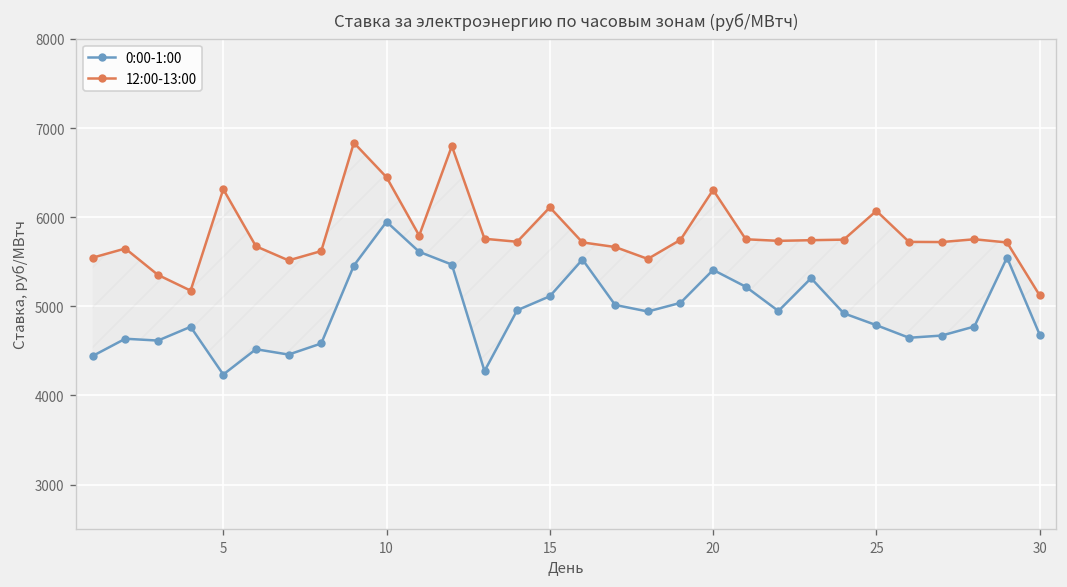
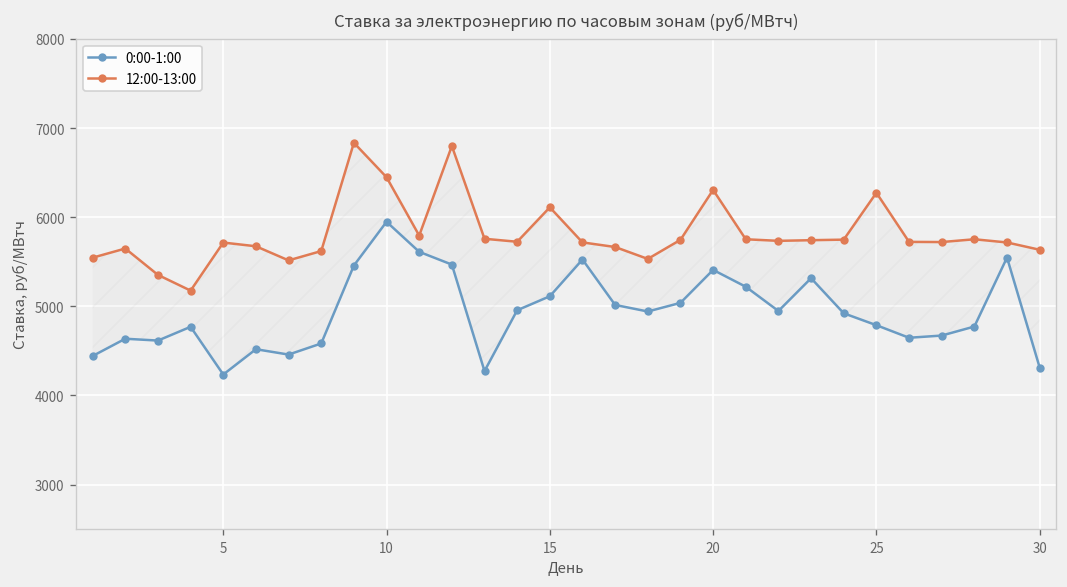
  {
    "0:00-1:00": {
      "5": 4200,
      "10": 5900,
      "15": 5100,
      "20": 5400,
      "25": 4800,
-     "30": 4700
+     "30": 4300
    },
    "12:00-13:00": {
-     "5": 6300,
+     "5": 5700,
      "10": 6400,
      "15": 6100,
      "20": 6300,
-     "25": 6100,
-     "30": 5100
+     "25": 6300,
+     "30": 5600
    }
  }
